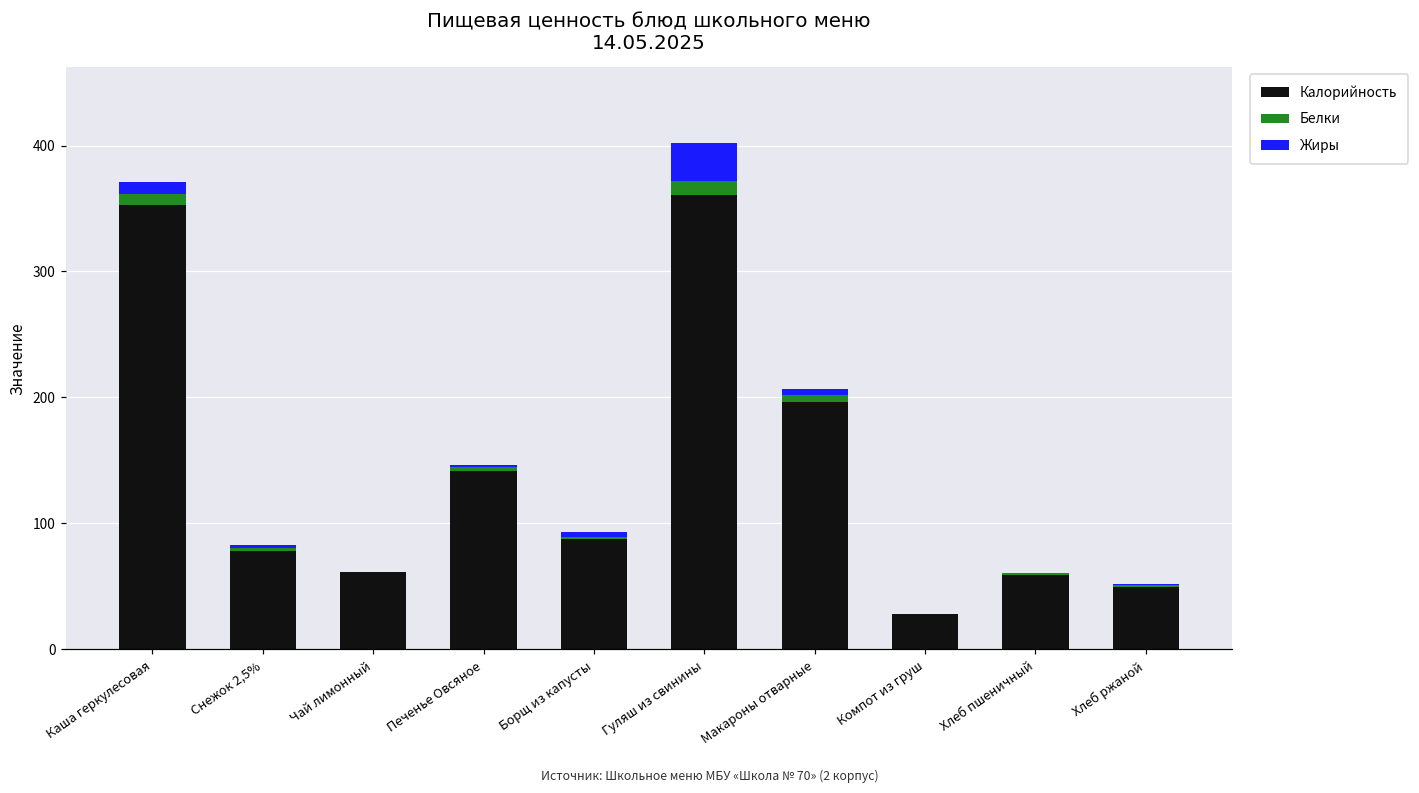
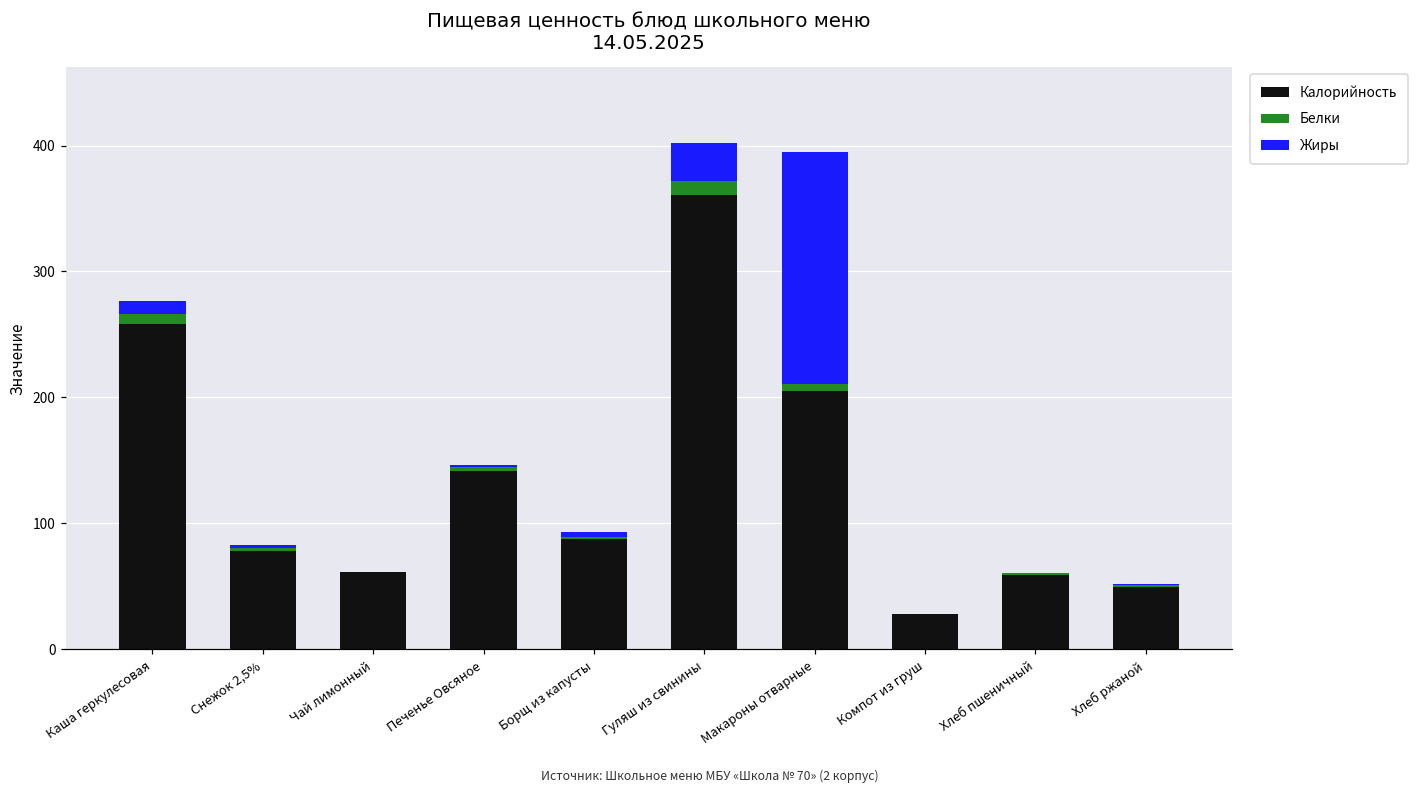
  {
    "Калорийность": {
-     "Каша геркулесовая": 353,
+     "Каша геркулесовая": 258,
      "Снежок 2,5%": 78,
      "Чай лимонный": 61,
      "Печенье Овсяное": 142,
      "Борщ из капусты": 87,
      "Гуляш из свинины": 361,
-     "Макароны отварные": 196,
+     "Макароны отварные": 205,
      "Компот из груш": 28,
      "Хлеб пшеничный": 59,
      "Хлеб ржаной": 50
    },
    "Белки": {
      "Каша геркулесовая": 8,
      "Снежок 2,5%": 3,
      "Печенье Овсяное": 3,
      "Гуляш из свинины": 11,
      "Макароны отварные": 6
    },
    "Жиры": {
      "Каша геркулесовая": 10,
      "Снежок 2,5%": 3,
      "Борщ из капусты": 4,
      "Гуляш из свинины": 30,
-     "Макароны отварные": 4
+     "Макароны отварные": 184
    }
  }
